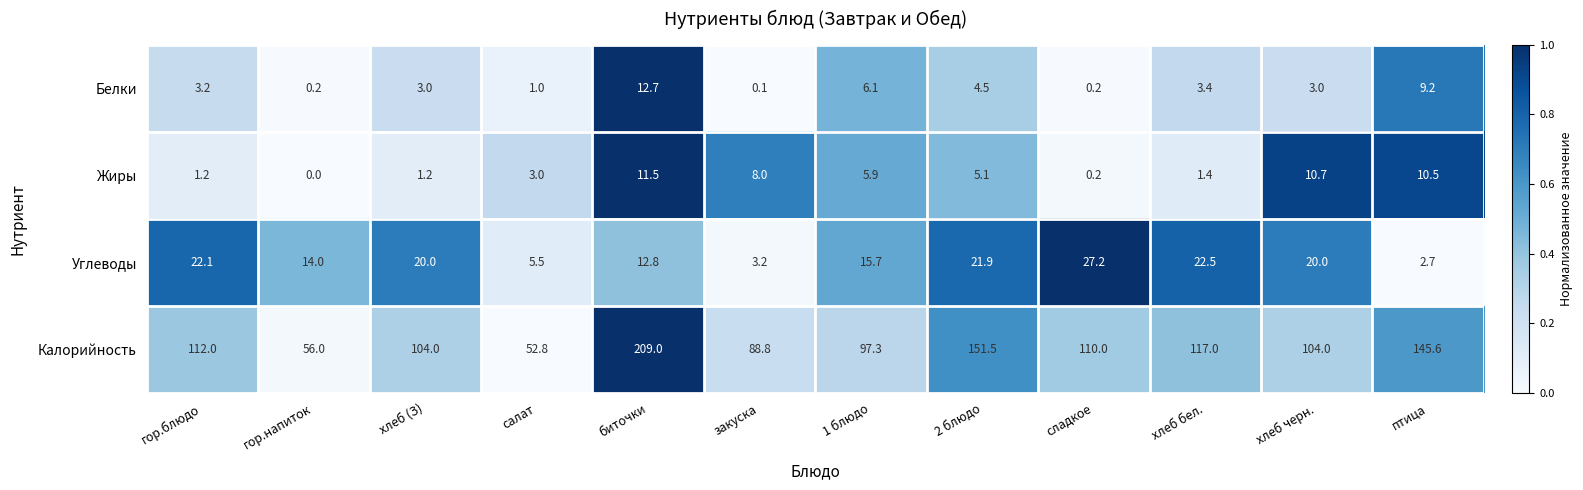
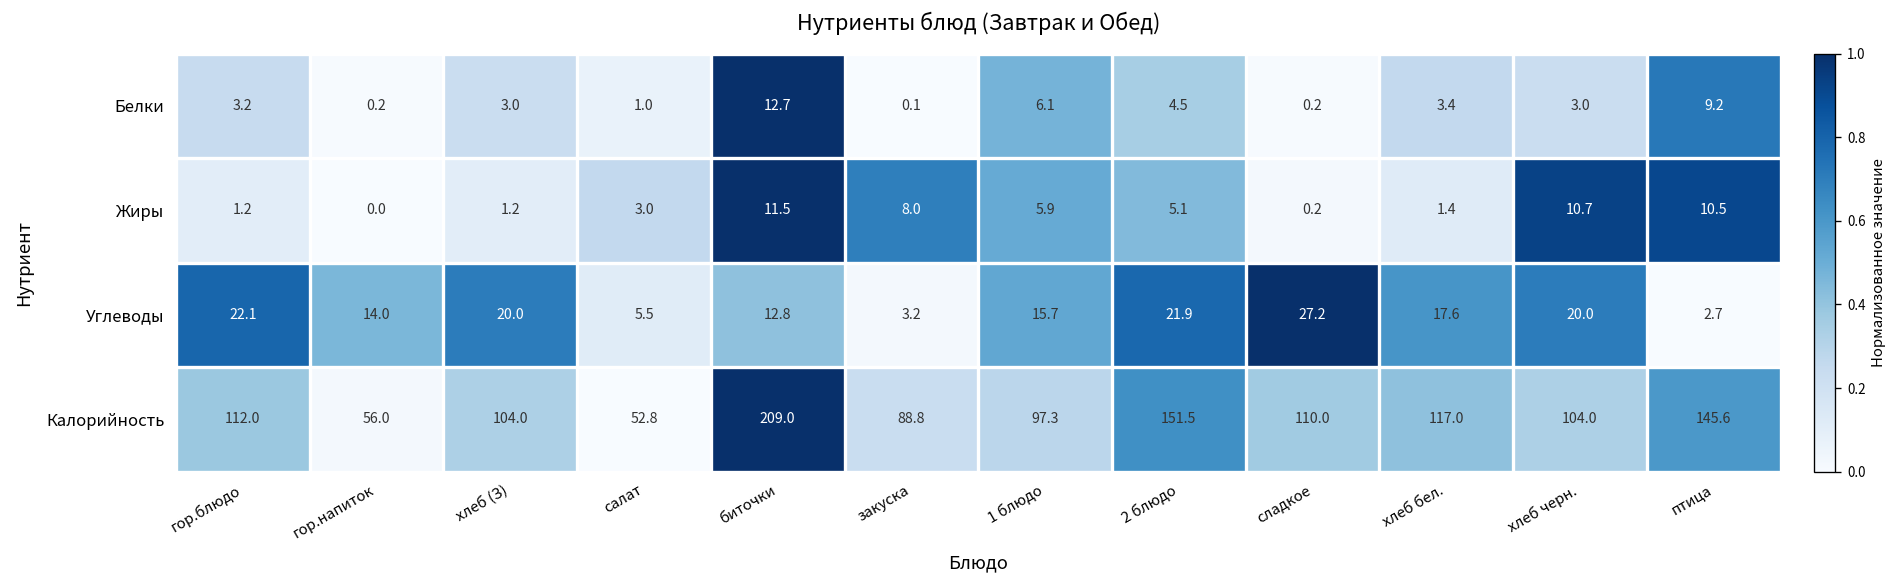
  {
    "Белки": {
      "гор.блюдо": 3.2,
      "гор.напиток": 0.2,
      "хлеб (З)": 3.0,
      "салат": 1.0,
      "биточки": 12.7,
      "закуска": 0.1,
      "1 блюдо": 6.1,
      "2 блюдо": 4.5,
      "сладкое": 0.2,
      "хлеб бел.": 3.4,
      "хлеб черн.": 3.0,
      "птица": 9.2
    },
    "Жиры": {
      "гор.блюдо": 1.2,
      "гор.напиток": 0.0,
      "хлеб (З)": 1.2,
      "салат": 3.0,
      "биточки": 11.5,
      "закуска": 8.0,
      "1 блюдо": 5.9,
      "2 блюдо": 5.1,
      "сладкое": 0.2,
      "хлеб бел.": 1.4,
      "хлеб черн.": 10.7,
      "птица": 10.5
    },
    "Углеводы": {
      "гор.блюдо": 22.1,
      "гор.напиток": 14.0,
      "хлеб (З)": 20.0,
      "салат": 5.5,
      "биточки": 12.8,
      "закуска": 3.2,
      "1 блюдо": 15.7,
      "2 блюдо": 21.9,
      "сладкое": 27.2,
-     "хлеб бел.": 22.5,
+     "хлеб бел.": 17.6,
      "хлеб черн.": 20.0,
      "птица": 2.7
    },
    "Калорийность": {
      "гор.блюдо": 112.0,
      "гор.напиток": 56.0,
      "хлеб (З)": 104.0,
      "салат": 52.8,
      "биточки": 209.0,
      "закуска": 88.8,
      "1 блюдо": 97.3,
      "2 блюдо": 151.5,
      "сладкое": 110.0,
      "хлеб бел.": 117.0,
      "хлеб черн.": 104.0,
      "птица": 145.6
    }
  }
